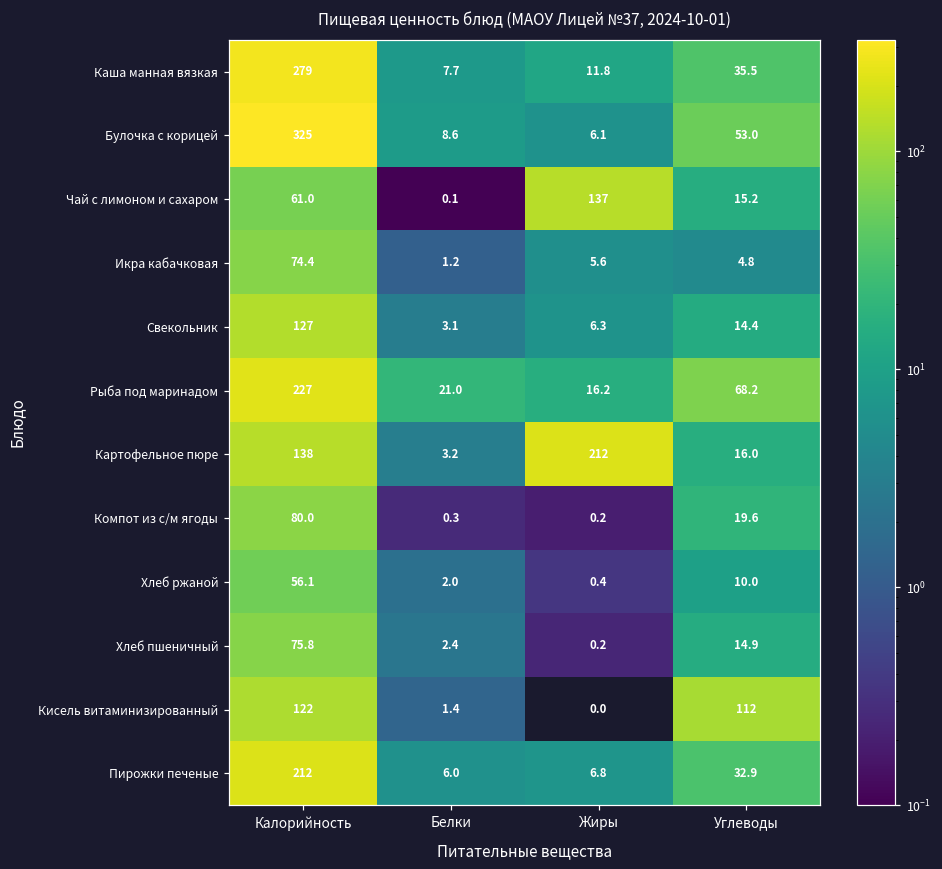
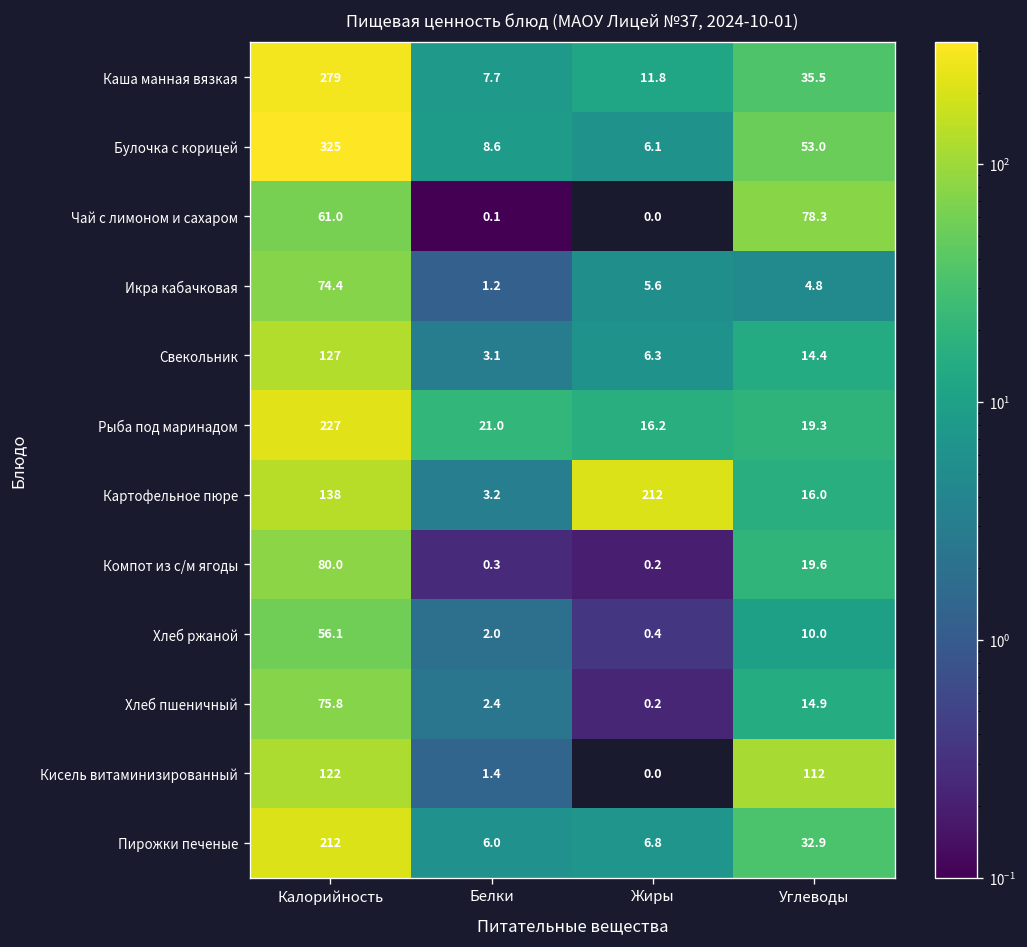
  {
    "Каша манная вязкая": {
      "Калорийность": 279,
      "Белки": 7.7,
      "Жиры": 11.8,
      "Углеводы": 35.5
    },
    "Булочка с корицей": {
      "Калорийность": 325,
      "Белки": 8.6,
      "Жиры": 6.1,
      "Углеводы": 53.0
    },
    "Чай с лимоном и сахаром": {
      "Калорийность": 61.0,
      "Белки": 0.1,
-     "Жиры": 137,
-     "Углеводы": 15.2
+     "Жиры": 0.0,
+     "Углеводы": 78.3
    },
    "Икра кабачковая": {
      "Калорийность": 74.4,
      "Белки": 1.2,
      "Жиры": 5.6,
      "Углеводы": 4.8
    },
    "Свекольник": {
      "Калорийность": 127,
      "Белки": 3.1,
      "Жиры": 6.3,
      "Углеводы": 14.4
    },
    "Рыба под маринадом": {
      "Калорийность": 227,
      "Белки": 21.0,
      "Жиры": 16.2,
-     "Углеводы": 68.2
+     "Углеводы": 19.3
    },
    "Картофельное пюре": {
      "Калорийность": 138,
      "Белки": 3.2,
      "Жиры": 212,
      "Углеводы": 16.0
    },
    "Компот из с/м ягоды": {
      "Калорийность": 80.0,
      "Белки": 0.3,
      "Жиры": 0.2,
      "Углеводы": 19.6
    },
    "Хлеб ржаной": {
      "Калорийность": 56.1,
      "Белки": 2.0,
      "Жиры": 0.4,
      "Углеводы": 10.0
    },
    "Хлеб пшеничный": {
      "Калорийность": 75.8,
      "Белки": 2.4,
      "Жиры": 0.2,
      "Углеводы": 14.9
    },
    "Кисель витаминизированный": {
      "Калорийность": 122,
      "Белки": 1.4,
      "Жиры": 0.0,
      "Углеводы": 112
    },
    "Пирожки печеные": {
      "Калорийность": 212,
      "Белки": 6.0,
      "Жиры": 6.8,
      "Углеводы": 32.9
    }
  }
